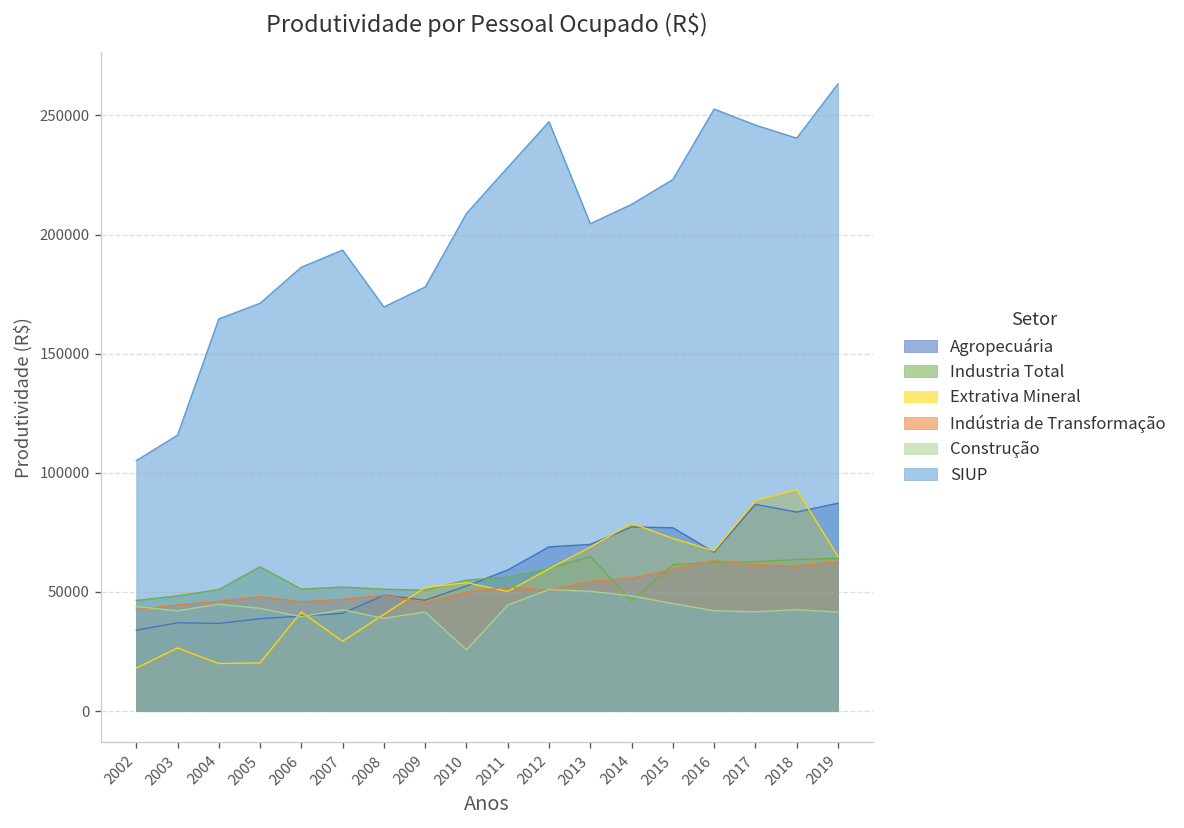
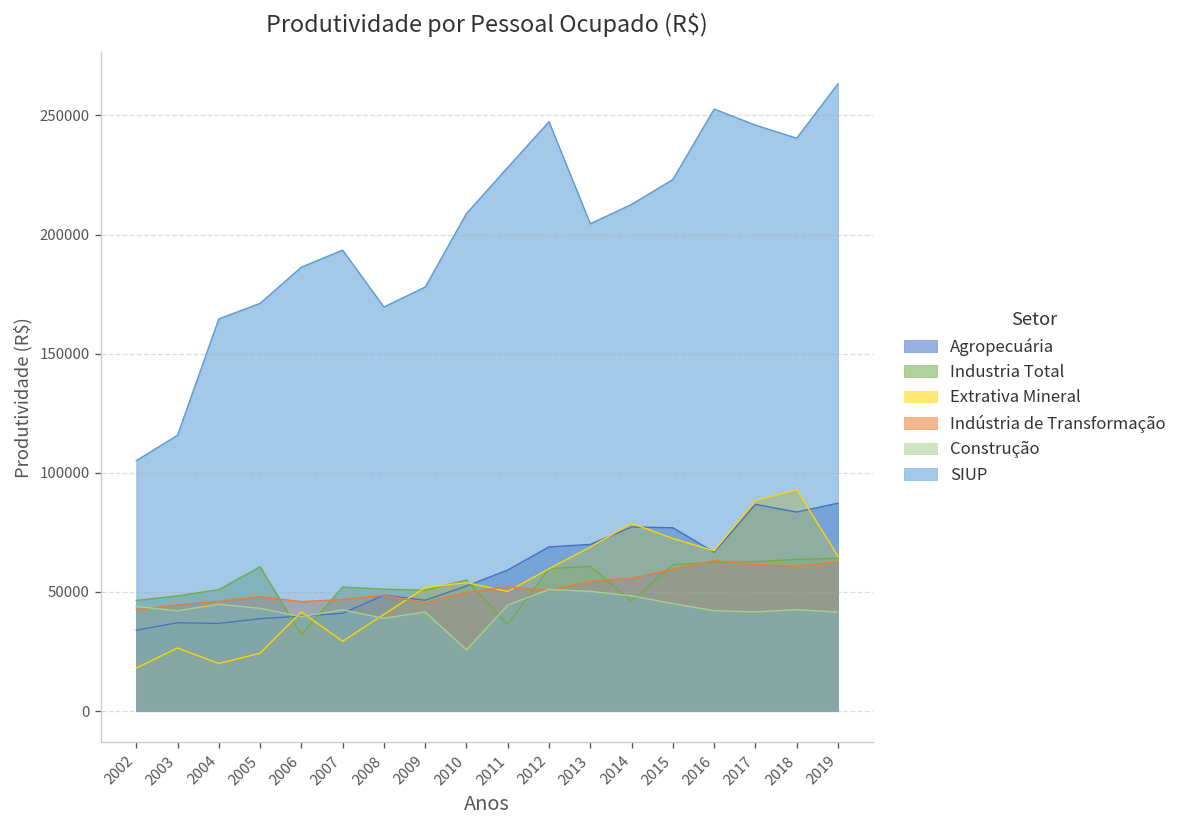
  {
    "Industria Total": {
      "2002": 46000,
      "2003": 48000,
      "2004": 51000,
      "2005": 61000,
-     "2006": 51000,
+     "2006": 32000,
      "2007": 52000,
      "2008": 51000,
-     "2011": 56000,
-     "2013": 65000,
+     "2011": 36000,
+     "2013": 61000,
      "2014": 46000,
      "2015": 61000,
      "2018": 64000
    },
    "Extrativa Mineral": {
      "2002": 18000,
      "2003": 26000,
      "2004": 20000,
-     "2005": 20000,
+     "2005": 24000,
      "2006": 42000,
      "2007": 29000,
      "2008": 41000,
      "2011": 50000,
      "2014": 79000,
      "2015": 72000,
      "2017": 88000,
      "2018": 93000
    },
    "Indústria de Transformação": {
      "2002": 43000,
      "2003": 45000,
      "2005": 48000,
      "2006": 46000,
      "2007": 47000,
      "2010": 50000,
      "2011": 52000,
      "2013": 54000,
      "2014": 56000,
      "2015": 60000,
      "2018": 61000,
      "2019": 63000
    },
    "Construção": {
      "2002": 44000,
      "2003": 42000,
      "2005": 43000,
      "2007": 43000,
      "2008": 39000,
      "2009": 42000,
      "2010": 26000,
      "2011": 45000,
      "2013": 50000,
      "2014": 48000,
      "2015": 45000,
      "2016": 42000,
      "2017": 42000,
      "2018": 43000,
      "2019": 42000
    }
  }
